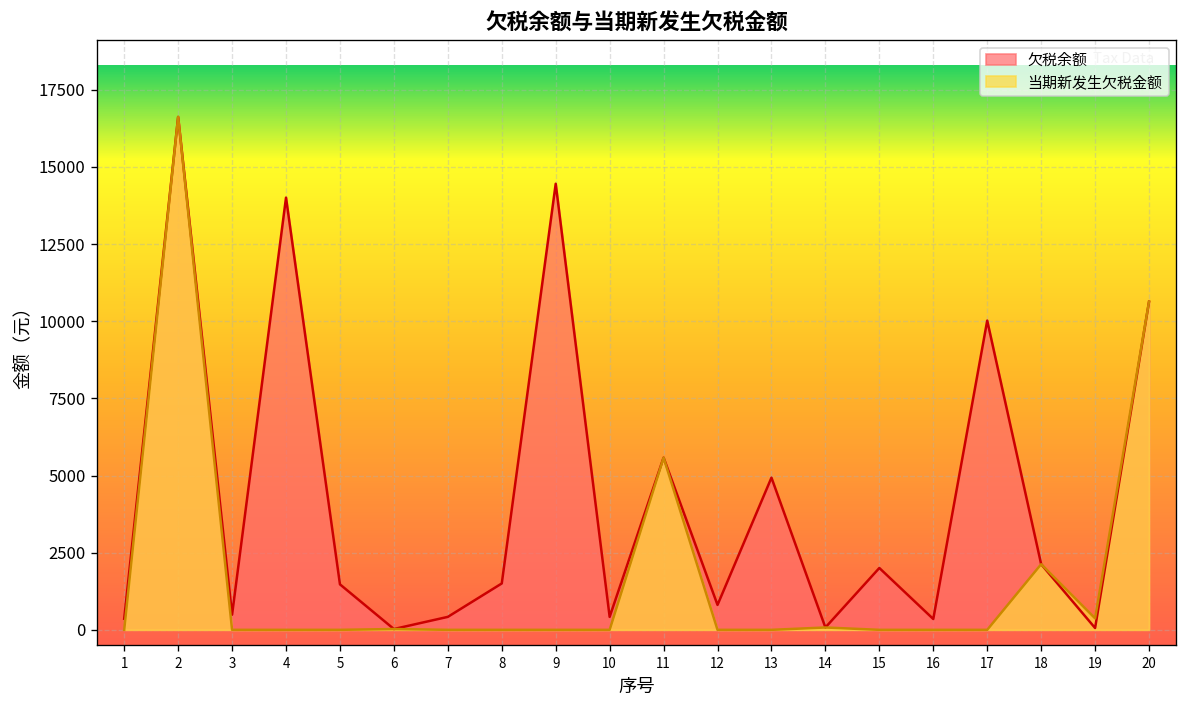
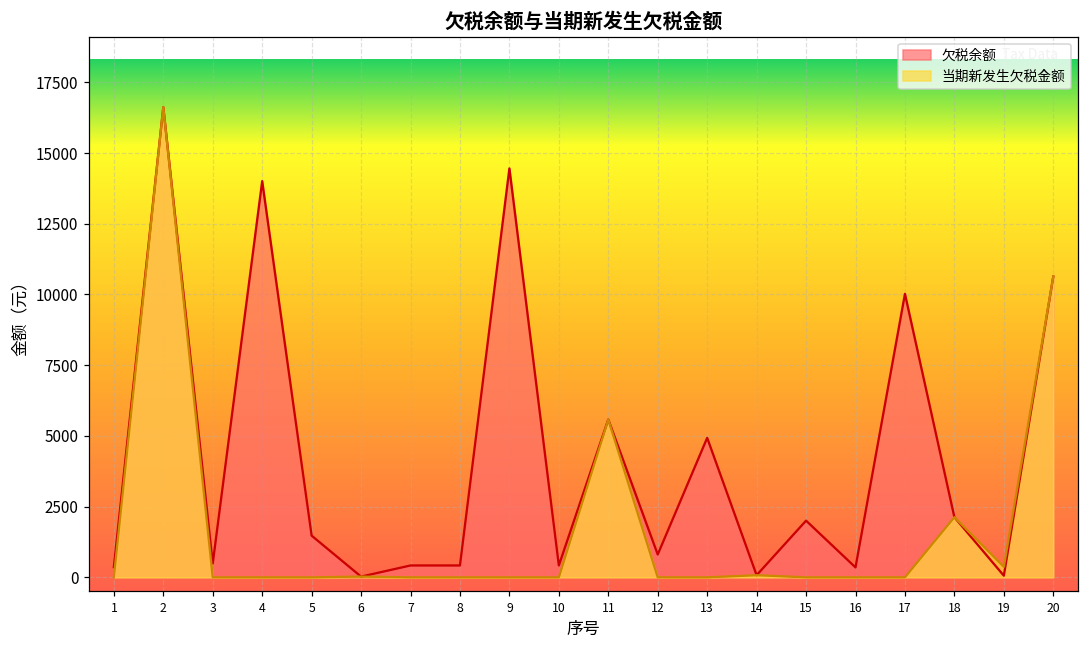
  {
    "欠税余额": {
      "1": 400,
      "3": 500,
      "4": 14000,
      "5": 1500,
      "7": 400,
-     "8": 1500,
+     "8": 400,
      "9": 14500,
      "10": 400,
      "12": 800,
      "13": 4900,
      "15": 2000,
      "16": 400,
      "17": 10000,
      "19": 100
    },
    "当期新发生欠税金额": {
      "1": 0,
      "3": 0,
      "4": 0,
      "5": 0,
      "7": 0,
      "8": 0,
      "9": 0,
      "10": 0,
      "12": 0,
      "13": 0,
      "15": 0,
      "16": 0,
      "17": 0,
      "19": 400
    }
  }
